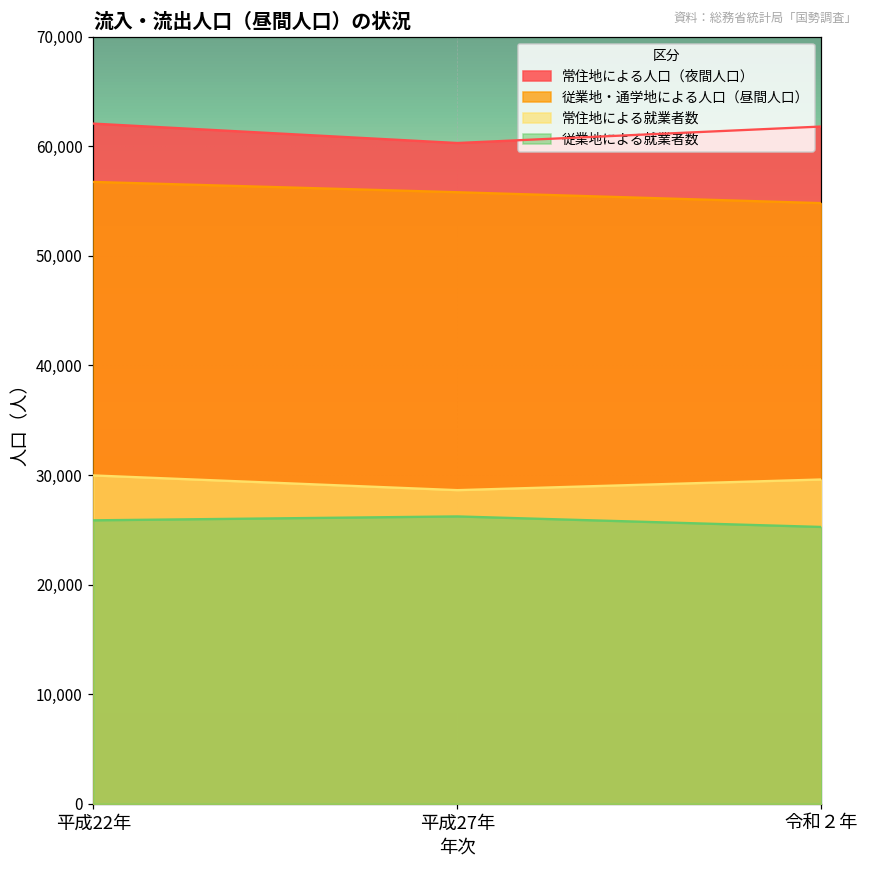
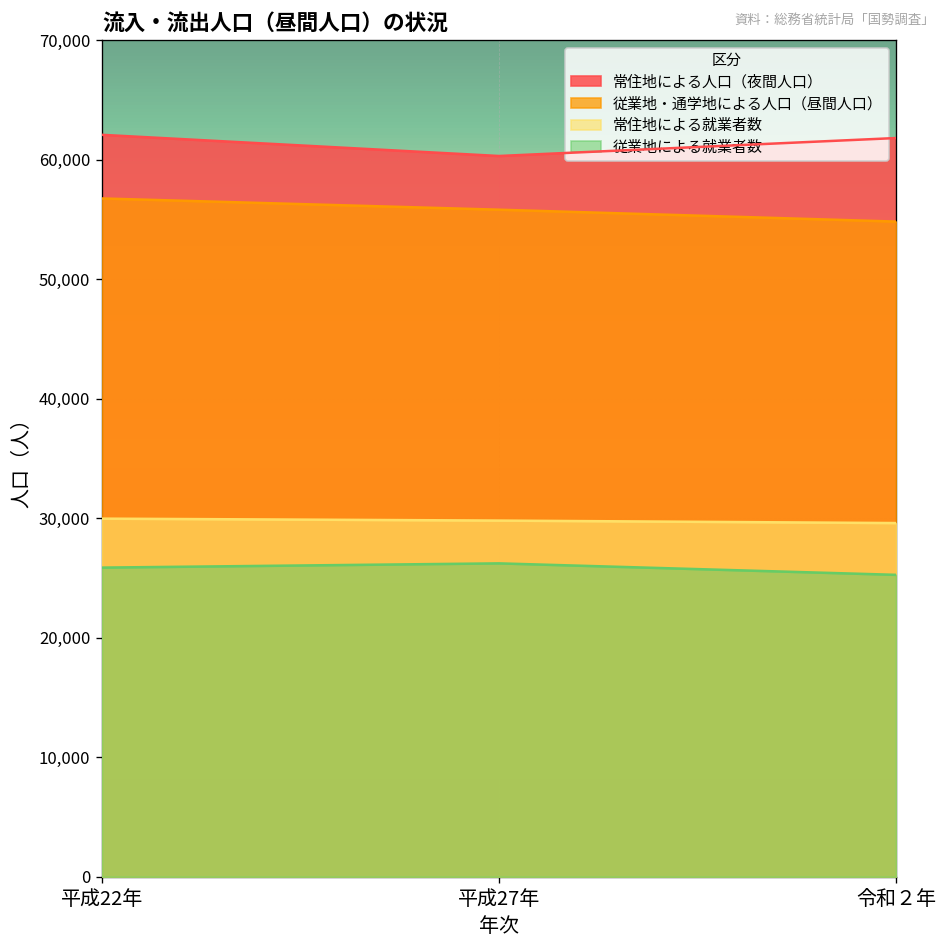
  {
    "常住地による人口（夜間人口）": {
      "平成22年": "62,000",
      "平成27年": "60,000",
      "令和２年": "62,000"
    },
    "従業地・通学地による人口（昼間人口）": {
      "平成22年": "57,000",
      "平成27年": "56,000",
      "令和２年": "55,000"
    },
    "常住地による就業者数": {
      "平成22年": "30,000",
-     "平成27年": "29,000",
+     "平成27年": "30,000",
      "令和２年": "30,000"
    },
    "従業地による就業者数": {
      "平成22年": "26,000",
      "平成27年": "26,000",
      "令和２年": "25,000"
    }
  }
